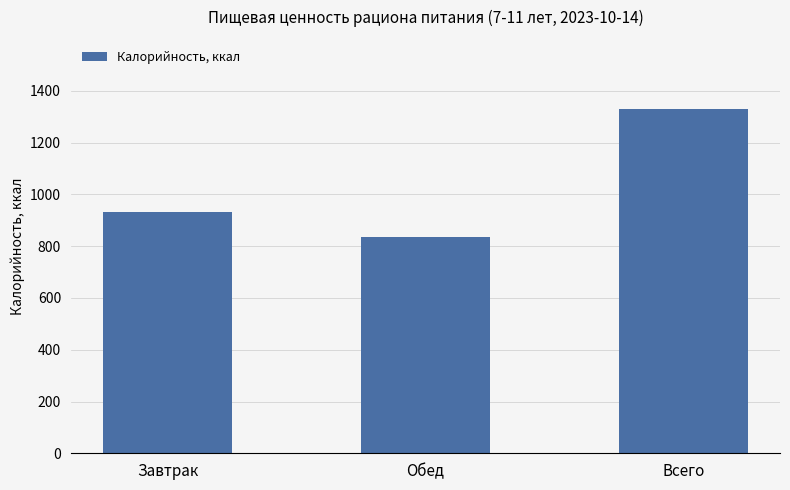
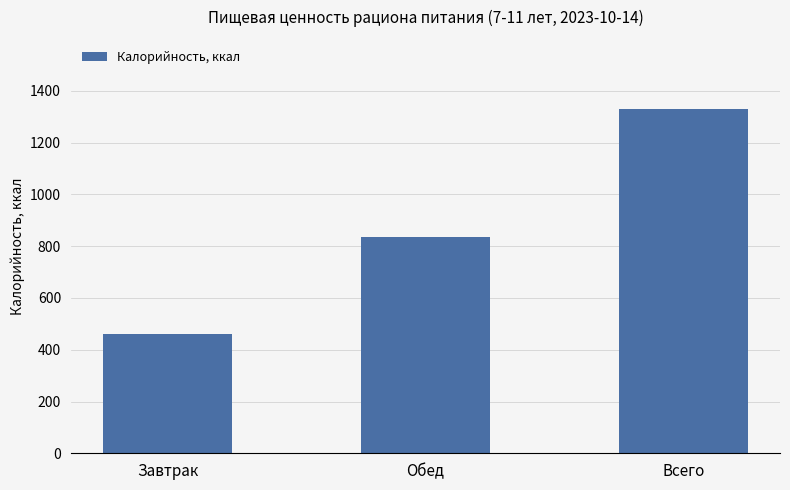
  {
-   "Завтрак": 930,
+   "Завтрак": 460,
    "Обед": 840,
    "Всего": 1330
  }
